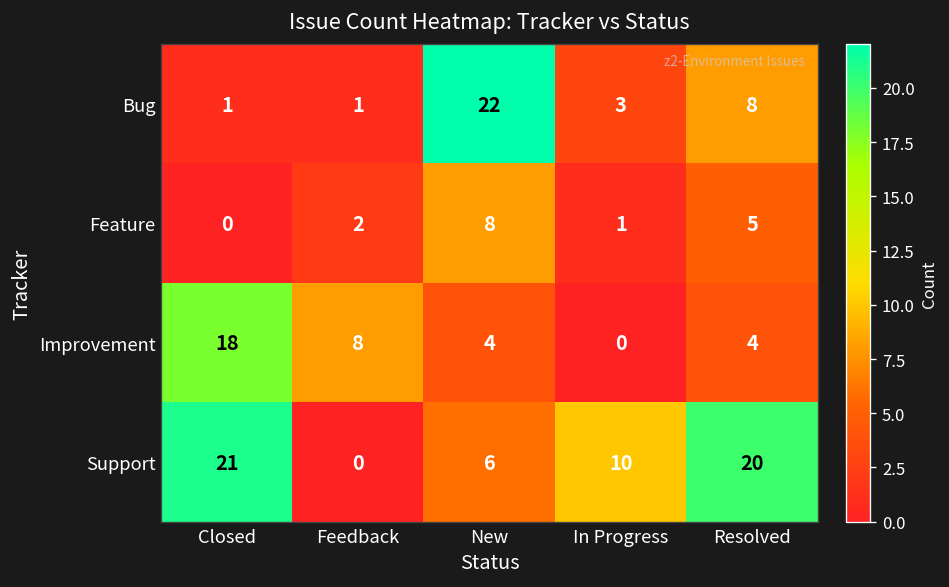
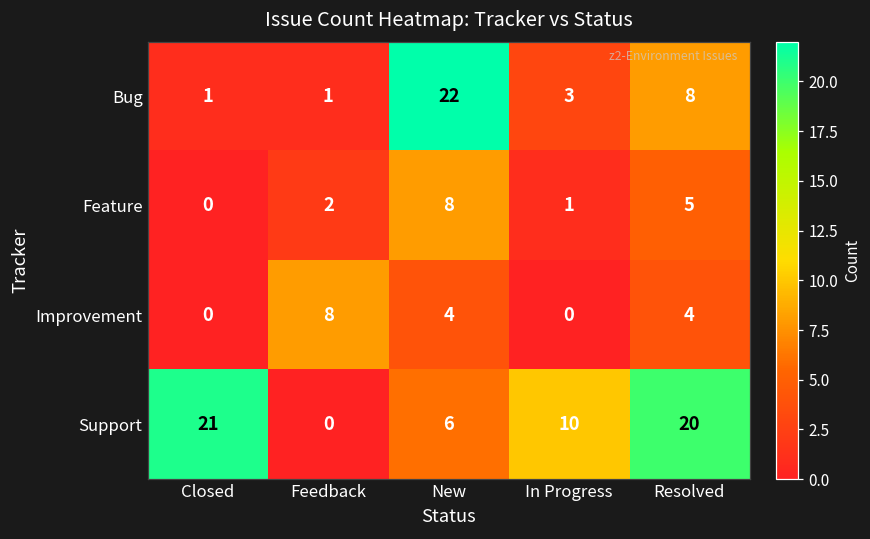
  {
    "Bug": {
      "Closed": 1,
      "Feedback": 1,
      "New": 22,
      "In Progress": 3
    },
    "Feature": {
      "Closed": 0,
      "Feedback": 2,
      "New": 8,
      "In Progress": 1,
      "Resolved": 5
    },
    "Improvement": {
-     "Closed": 18,
+     "Closed": 0,
      "Feedback": 8,
      "New": 4,
      "In Progress": 0,
      "Resolved": 4
    },
    "Support": {
      "Closed": 21,
      "Feedback": 0,
      "New": 6,
      "In Progress": 10,
      "Resolved": 20
    }
  }
